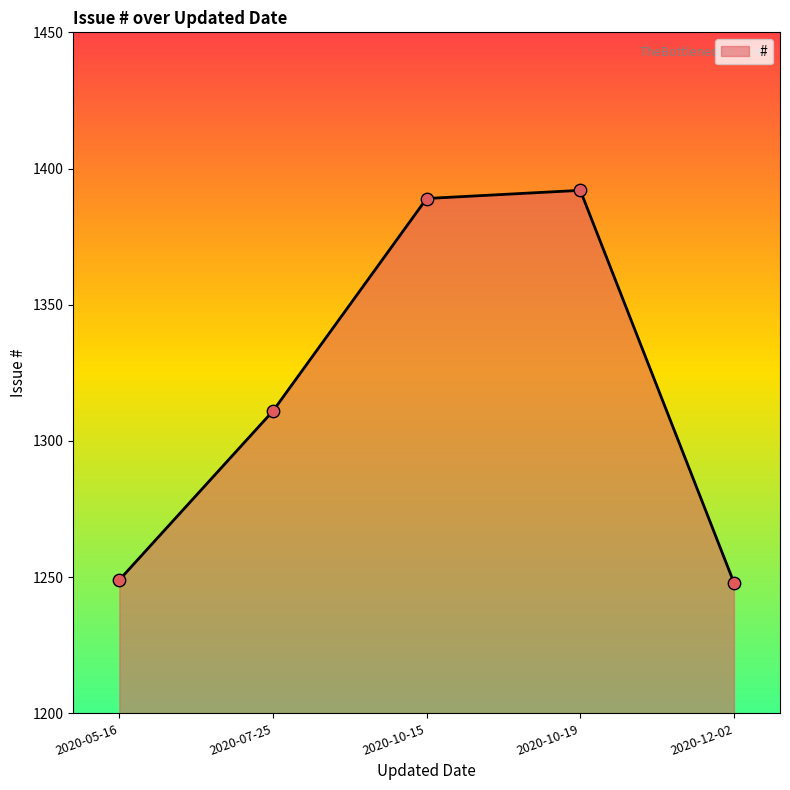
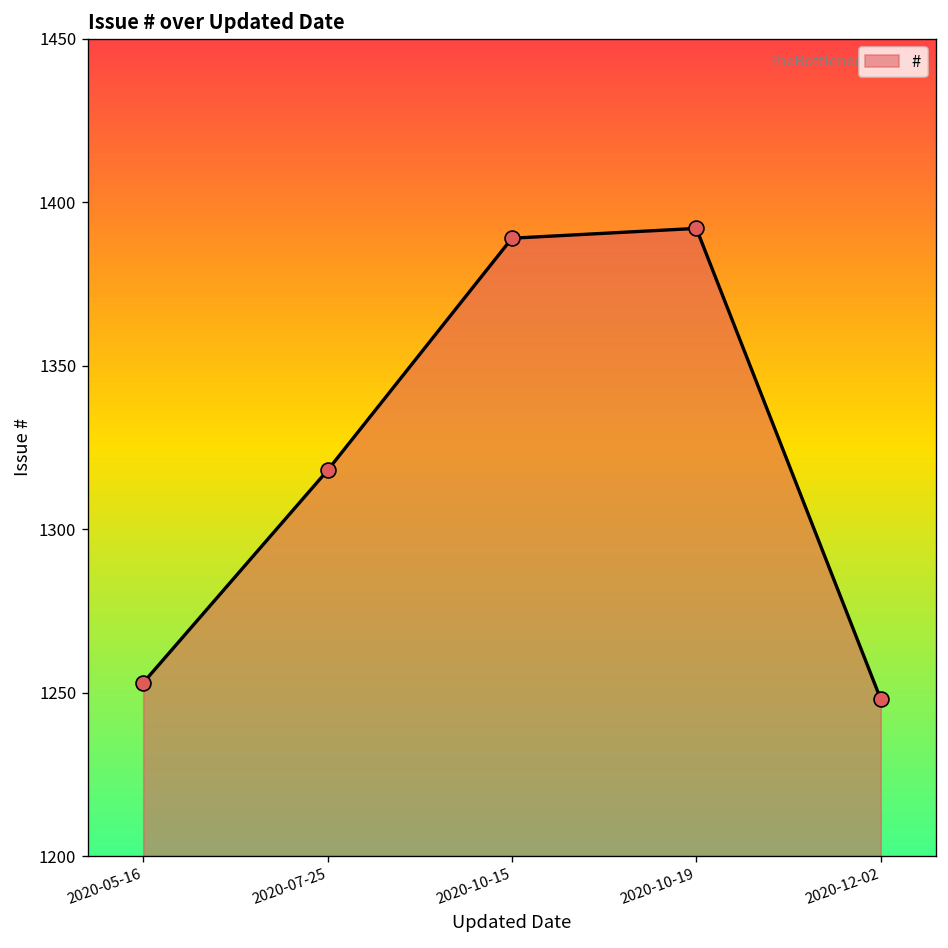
  {
-   "2020-05-16": 1249,
-   "2020-07-25": 1311,
+   "2020-05-16": 1253,
+   "2020-07-25": 1318,
    "2020-10-15": 1389,
    "2020-10-19": 1392,
    "2020-12-02": 1248
  }
